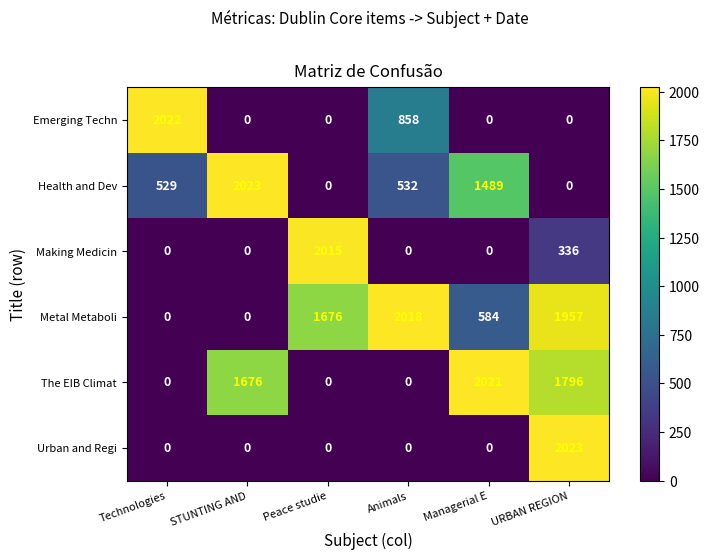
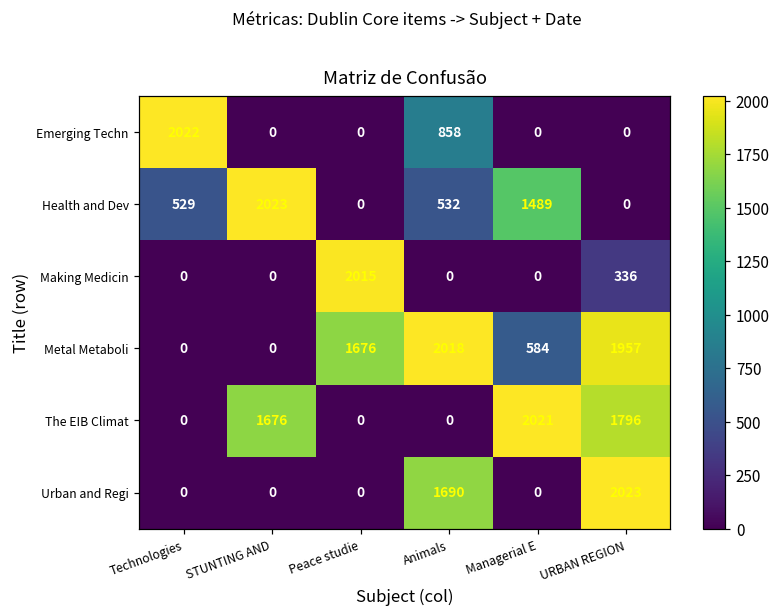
  {
    "Emerging Techn": {
      "STUNTING AND": 0,
      "Peace studie": 0,
      "Animals": 858,
      "Managerial E": 0,
      "URBAN REGION": 0
    },
    "Health and Dev": {
      "Technologies": 529,
      "Peace studie": 0,
      "Animals": 532,
      "Managerial E": 1489,
      "URBAN REGION": 0
    },
    "Making Medicin": {
      "Technologies": 0,
      "STUNTING AND": 0,
      "Animals": 0,
      "Managerial E": 0,
      "URBAN REGION": 336
    },
    "Metal Metaboli": {
      "Technologies": 0,
      "STUNTING AND": 0,
      "Peace studie": 1676,
      "Managerial E": 584
    },
    "The EIB Climat": {
      "Technologies": 0,
      "STUNTING AND": 1676,
      "Peace studie": 0,
      "Animals": 0,
      "URBAN REGION": 1796
    },
    "Urban and Regi": {
      "Technologies": 0,
      "STUNTING AND": 0,
      "Peace studie": 0,
-     "Animals": 0,
+     "Animals": 1690,
      "Managerial E": 0
    }
  }
